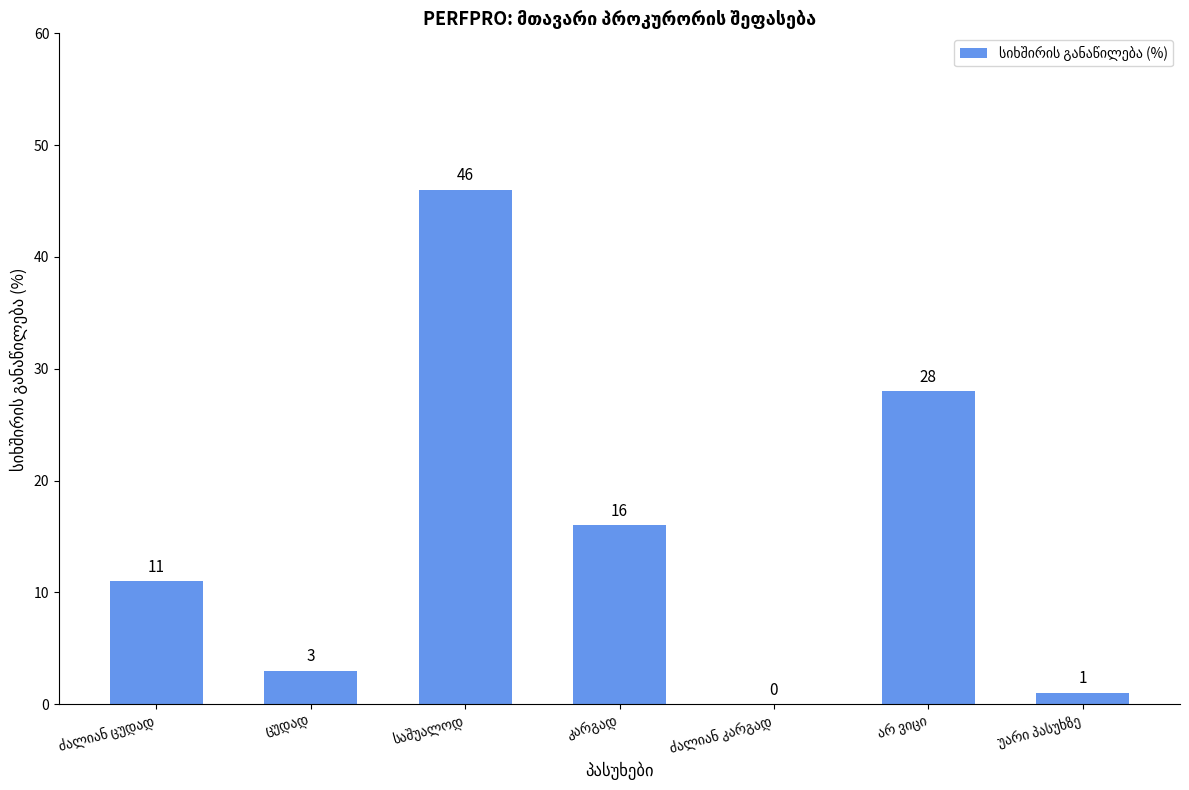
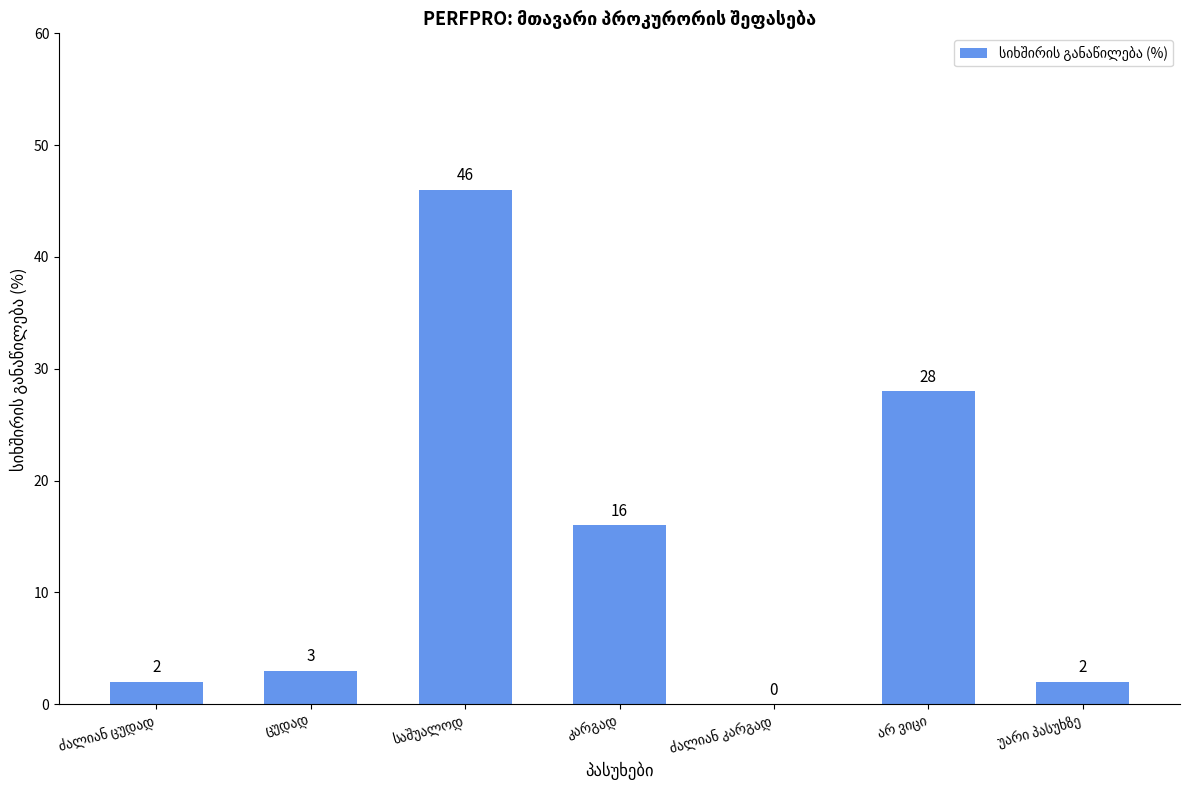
  {
-   "ძალიან ცუდად": 11,
+   "ძალიან ცუდად": 2,
    "ცუდად": 3,
    "საშუალოდ": 46,
    "კარგად": 16,
    "ძალიან კარგად": 0,
    "არ ვიცი": 28,
-   "უარი პასუხზე": 1
+   "უარი პასუხზე": 2
  }
